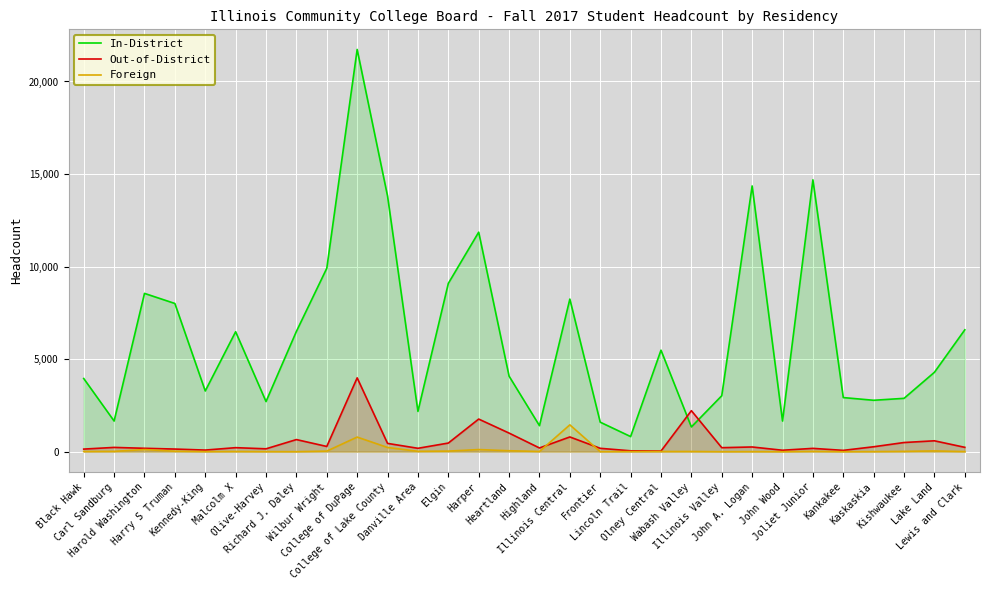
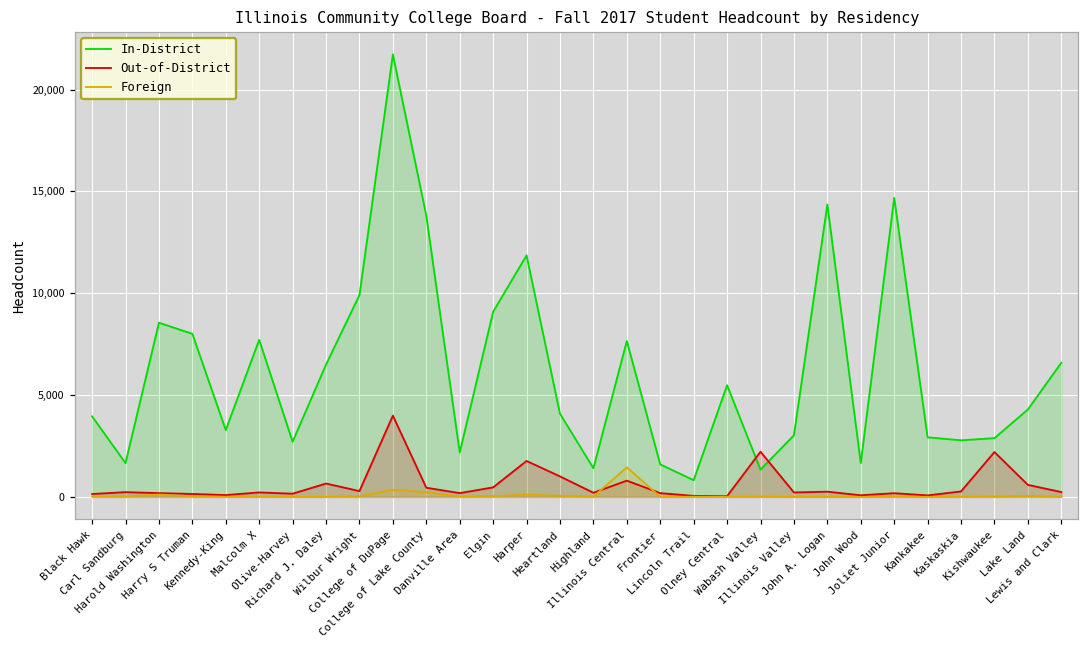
  {
    "In-District": {
      "Black Hawk": "4,000",
      "Carl Sandburg": "1,700",
      "Harold Washington": "8,600",
      "Harry S Truman": "8,000",
      "Kennedy-King": "3,300",
-     "Malcolm X": "6,500",
+     "Malcolm X": "7,700",
      "Olive-Harvey": "2,700",
      "Richard J. Daley": "6,500",
      "Wilbur Wright": "9,900",
      "College of DuPage": "21,700",
      "College of Lake County": "13,800",
      "Danville Area": "2,200",
      "Elgin": "9,100",
      "Harper": "11,900",
      "Heartland": "4,100",
      "Highland": "1,400",
-     "Illinois Central": "8,200",
+     "Illinois Central": "7,700",
      "Frontier": "1,600",
      "Lincoln Trail": "800",
      "Olney Central": "5,500",
      "Wabash Valley": "1,300",
      "Illinois Valley": "3,000",
      "John A. Logan": "14,400",
      "John Wood": "1,700",
      "Joliet Junior": "14,700",
      "Kankakee": "2,900",
      "Kaskaskia": "2,800",
      "Kishwaukee": "2,900",
      "Lake Land": "4,300",
      "Lewis and Clark": "6,600"
    },
    "Out-of-District": {
      "Carl Sandburg": "200",
      "Malcolm X": "200",
      "Olive-Harvey": "200",
      "Richard J. Daley": "700",
      "Wilbur Wright": "300",
      "College of DuPage": "4,000",
      "College of Lake County": "400",
      "Danville Area": "200",
      "Elgin": "500",
      "Harper": "1,800",
      "Heartland": "1,000",
      "Highland": "200",
      "Illinois Central": "800",
      "Frontier": "200",
      "Wabash Valley": "2,200",
      "Illinois Valley": "200",
      "John A. Logan": "300",
      "Joliet Junior": "200",
      "Kaskaskia": "300",
-     "Kishwaukee": "500",
+     "Kishwaukee": "2,200",
      "Lake Land": "600",
      "Lewis and Clark": "200"
    },
    "Foreign": {
      "Carl Sandburg": "0",
      "Malcolm X": "0",
      "Olive-Harvey": "0",
      "Richard J. Daley": "0",
      "Wilbur Wright": "0",
-     "College of DuPage": "800",
+     "College of DuPage": "300",
      "College of Lake County": "200",
      "Danville Area": "0",
      "Elgin": "0",
      "Harper": "100",
      "Heartland": "100",
      "Highland": "0",
      "Illinois Central": "1,500",
      "Frontier": "0",
      "Wabash Valley": "0",
      "Illinois Valley": "0",
      "John A. Logan": "0",
      "Joliet Junior": "0",
      "Kaskaskia": "0",
      "Kishwaukee": "0",
      "Lake Land": "0",
      "Lewis and Clark": "0"
    }
  }
